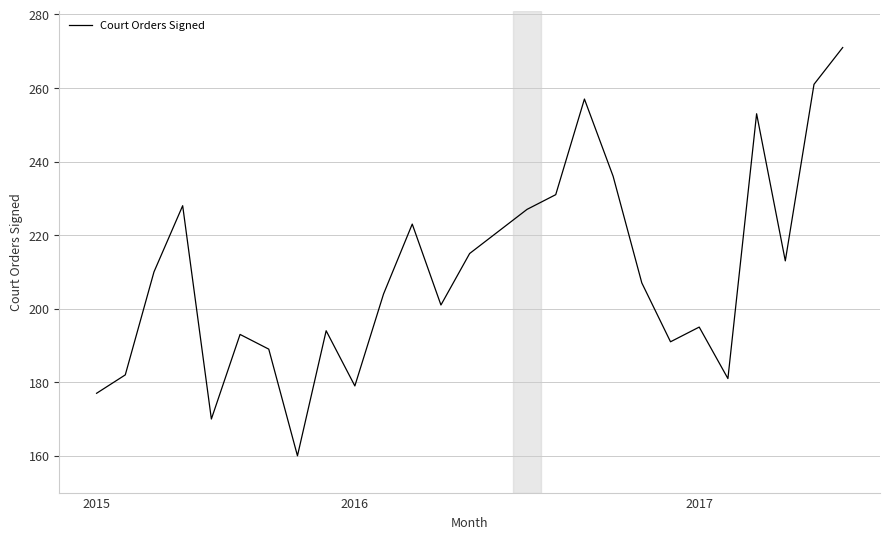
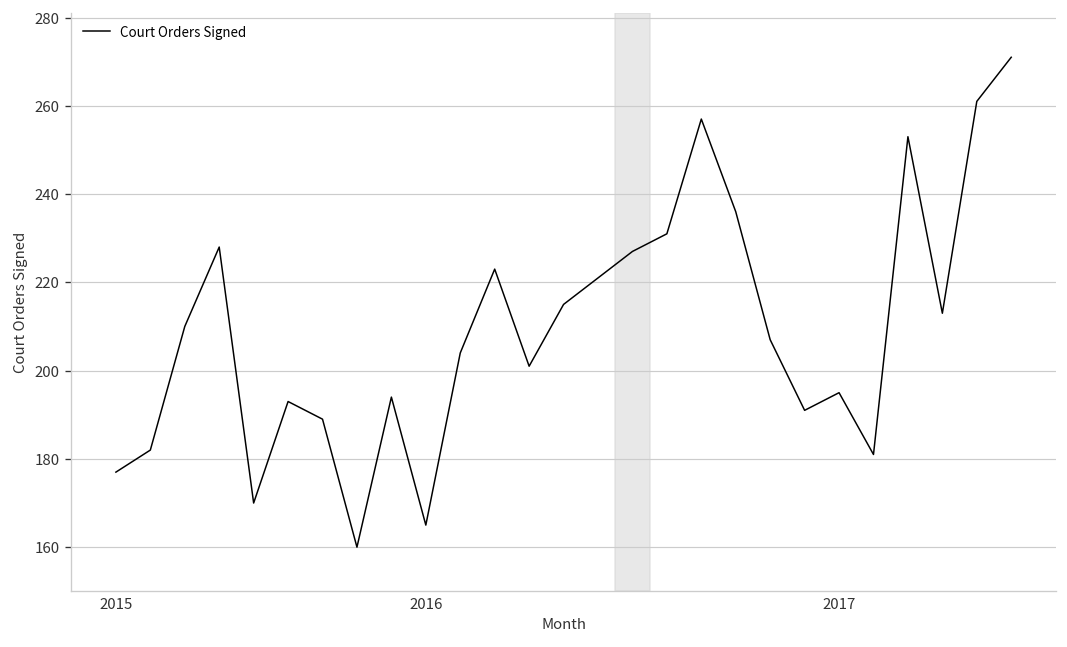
  {
    "2015": 177,
-   "2016": 179,
+   "2016": 165,
    "2017": 195
  }
